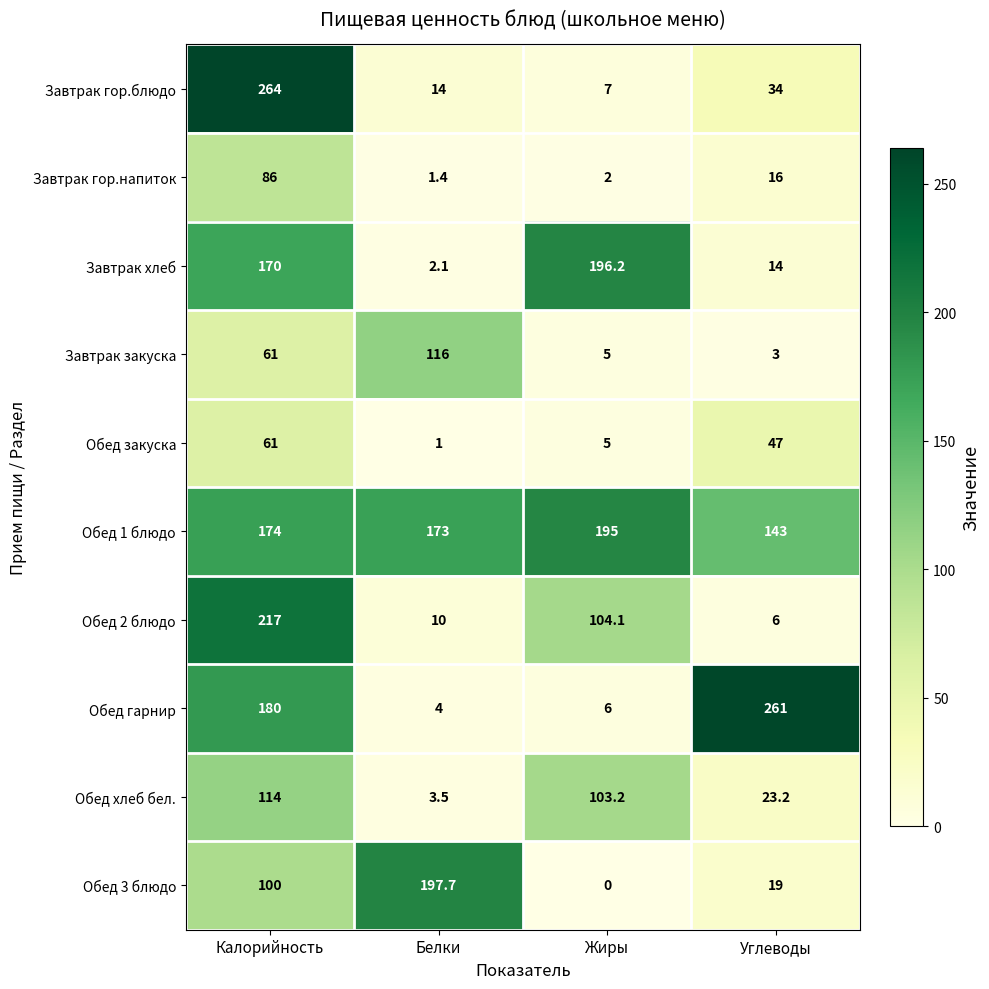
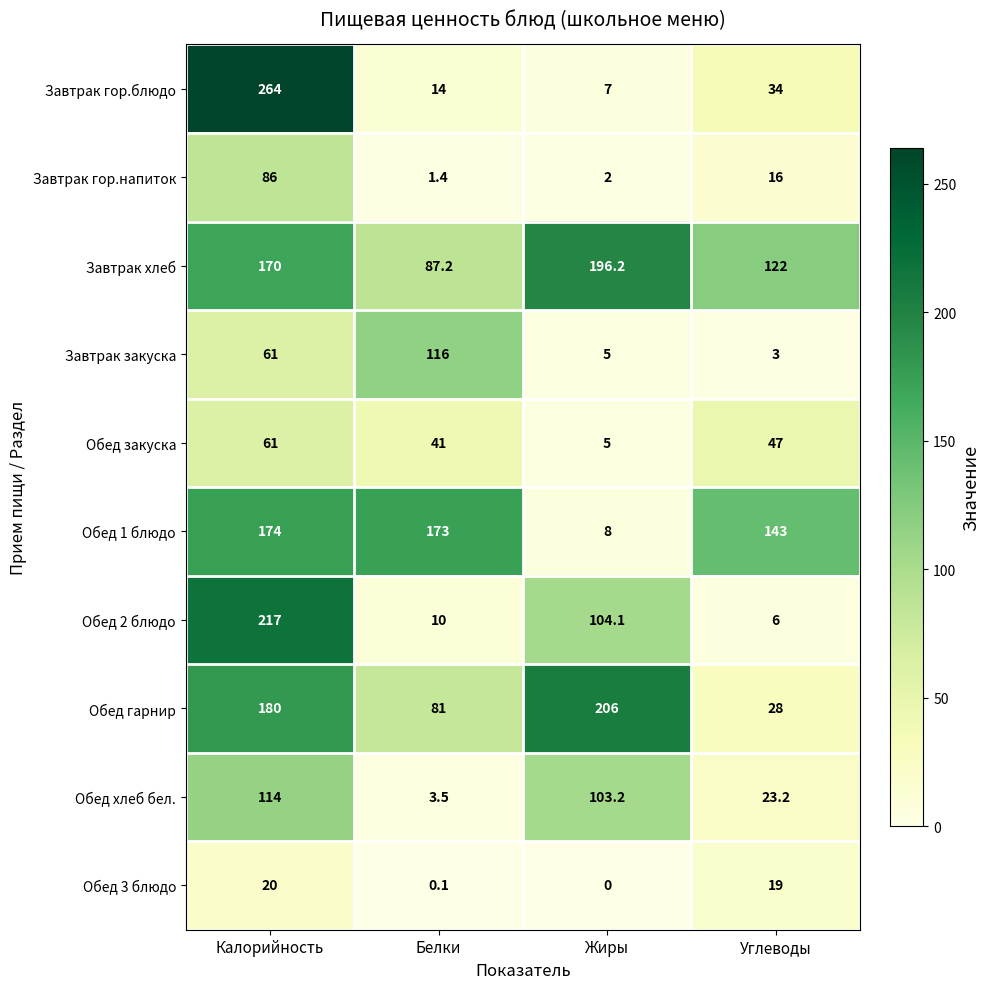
  {
    "Завтрак гор.блюдо": {
      "Калорийность": 264,
      "Белки": 14,
      "Жиры": 7,
      "Углеводы": 34
    },
    "Завтрак гор.напиток": {
      "Калорийность": 86,
      "Белки": 1.4,
      "Жиры": 2,
      "Углеводы": 16
    },
    "Завтрак хлеб": {
      "Калорийность": 170,
-     "Белки": 2.1,
+     "Белки": 87.2,
      "Жиры": 196.2,
-     "Углеводы": 14
+     "Углеводы": 122
    },
    "Завтрак закуска": {
      "Калорийность": 61,
      "Белки": 116,
      "Жиры": 5,
      "Углеводы": 3
    },
    "Обед закуска": {
      "Калорийность": 61,
-     "Белки": 1,
+     "Белки": 41,
      "Жиры": 5,
      "Углеводы": 47
    },
    "Обед 1 блюдо": {
      "Калорийность": 174,
      "Белки": 173,
-     "Жиры": 195,
+     "Жиры": 8,
      "Углеводы": 143
    },
    "Обед 2 блюдо": {
      "Калорийность": 217,
      "Белки": 10,
      "Жиры": 104.1,
      "Углеводы": 6
    },
    "Обед гарнир": {
      "Калорийность": 180,
-     "Белки": 4,
-     "Жиры": 6,
-     "Углеводы": 261
+     "Белки": 81,
+     "Жиры": 206,
+     "Углеводы": 28
    },
    "Обед хлеб бел.": {
      "Калорийность": 114,
      "Белки": 3.5,
      "Жиры": 103.2,
      "Углеводы": 23.2
    },
    "Обед 3 блюдо": {
-     "Калорийность": 100,
-     "Белки": 197.7,
+     "Калорийность": 20,
+     "Белки": 0.1,
      "Жиры": 0,
      "Углеводы": 19
    }
  }
